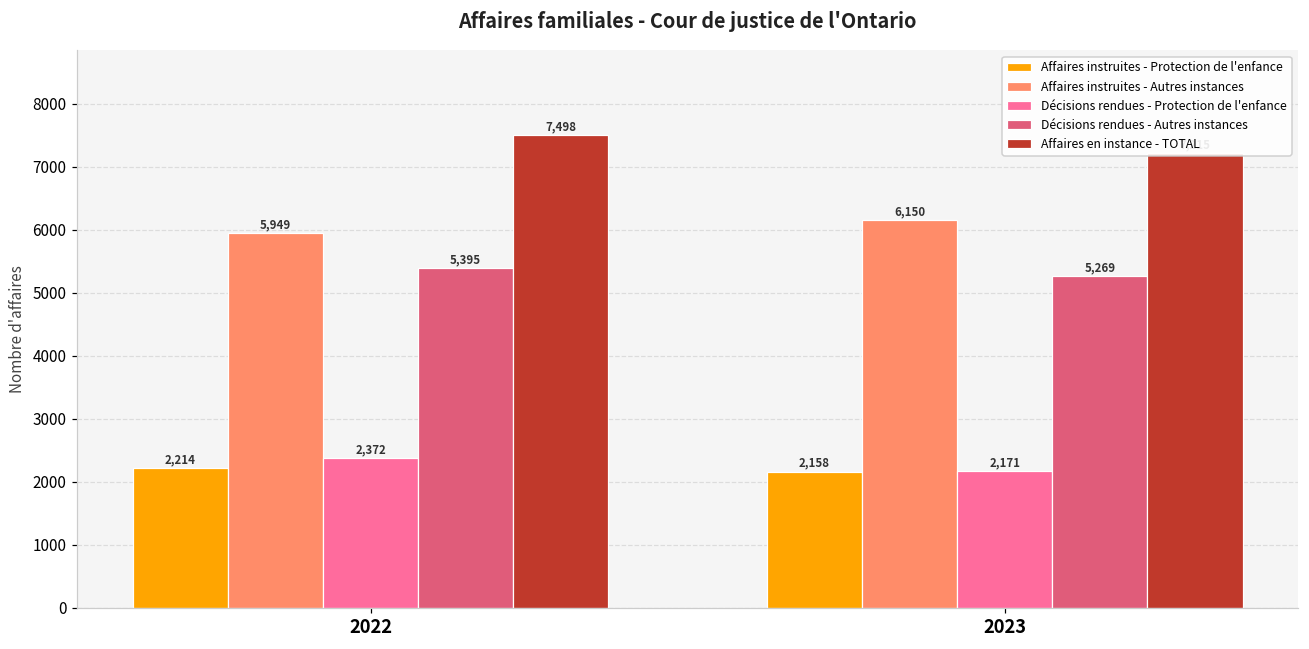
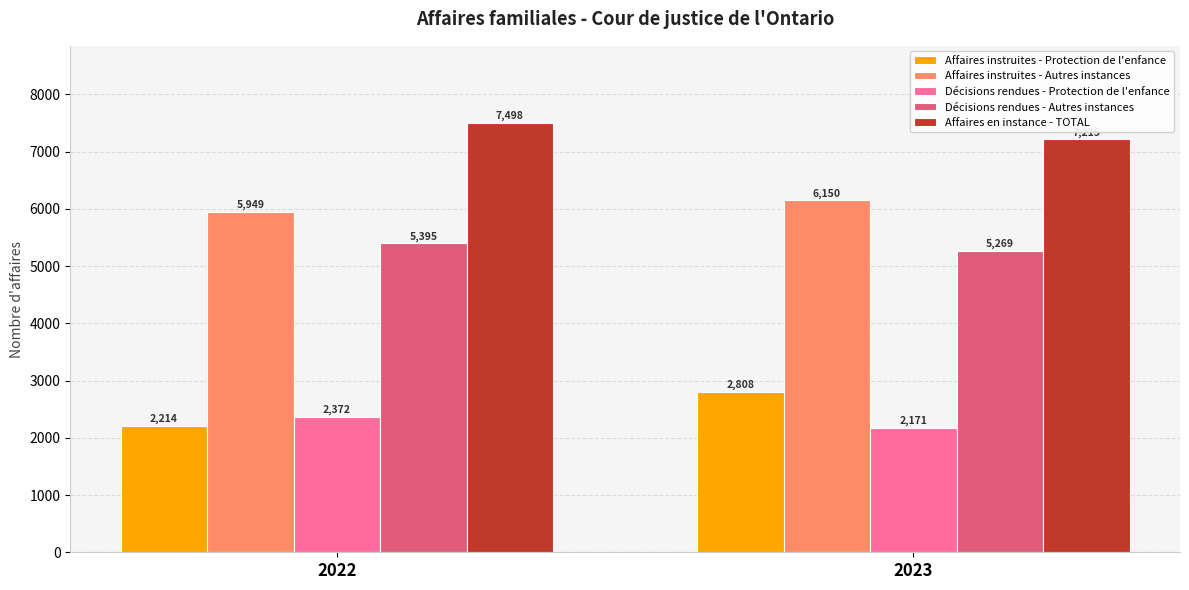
  {
    "Affaires instruites - Protection de l'enfance": {
      "2022": "2,214",
-     "2023": "2,158"
+     "2023": "2,808"
    },
    "Affaires en instance - TOTAL": {
      "2022": "7,498"
    }
  }
